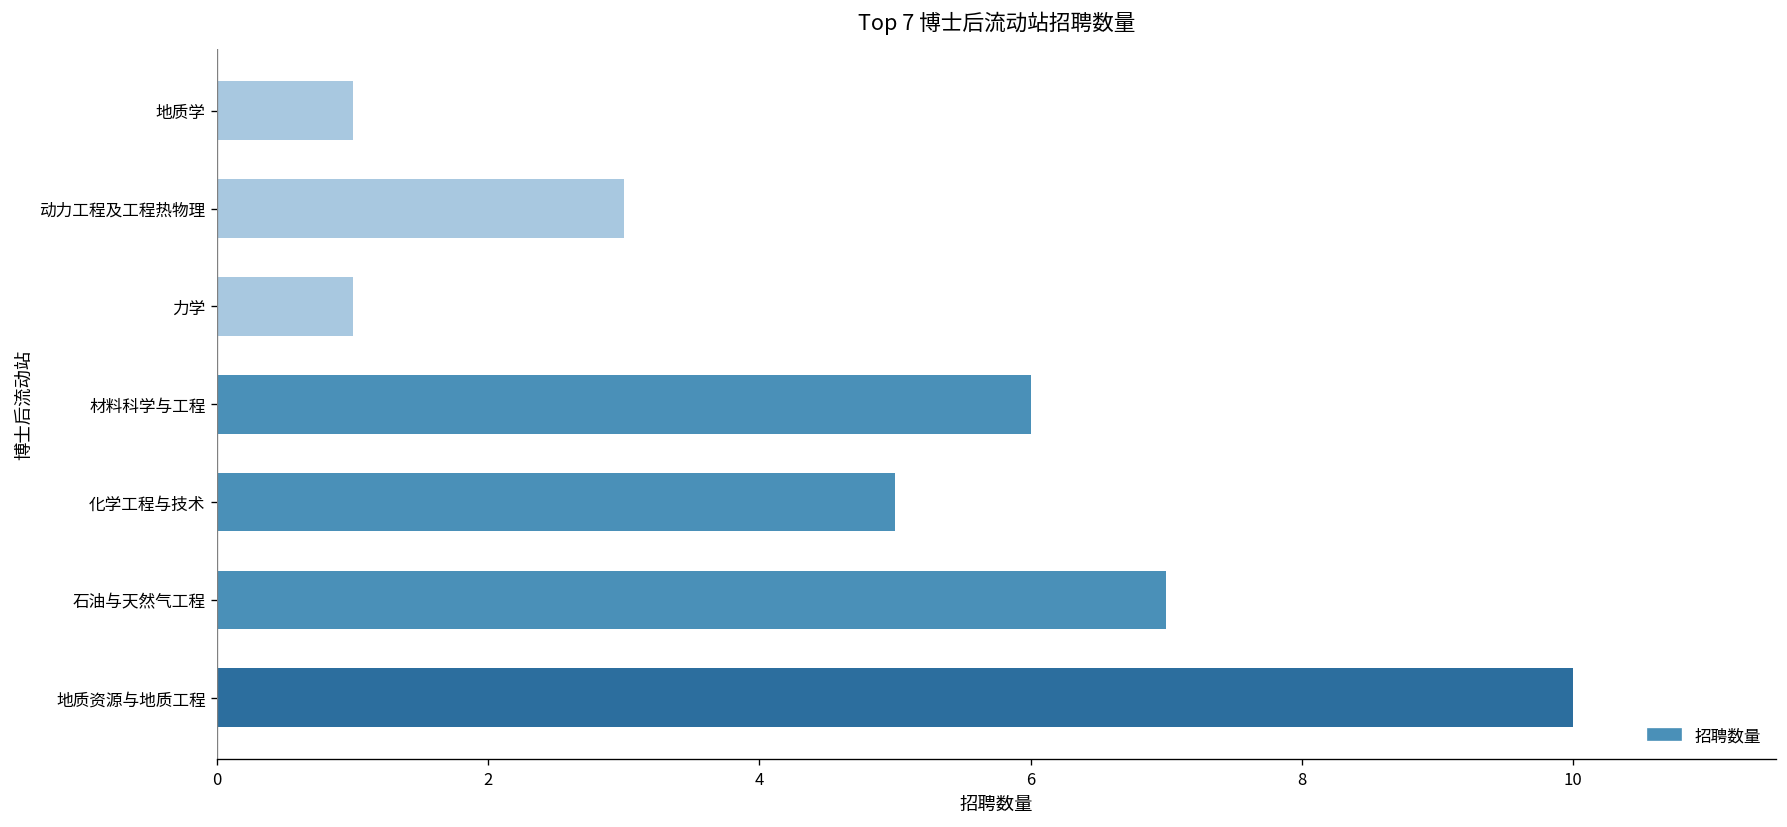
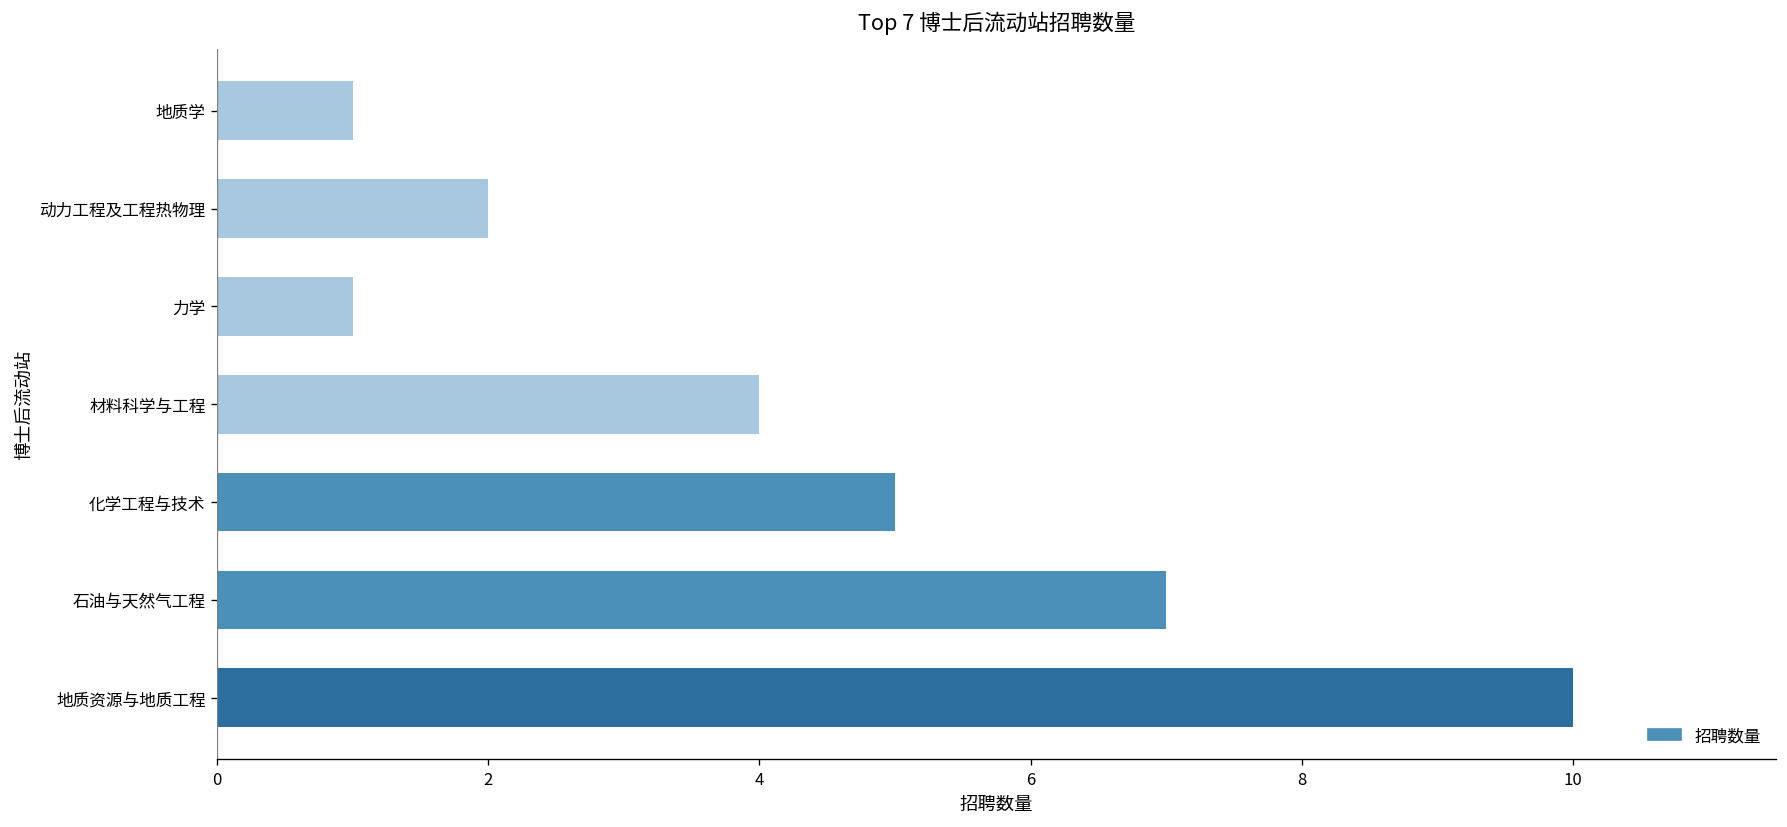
  {
    "地质学": 1,
-   "动力工程及工程热物理": 3,
+   "动力工程及工程热物理": 2,
    "力学": 1,
-   "材料科学与工程": 6,
+   "材料科学与工程": 4,
    "化学工程与技术": 5,
    "石油与天然气工程": 7,
    "地质资源与地质工程": 10
  }
